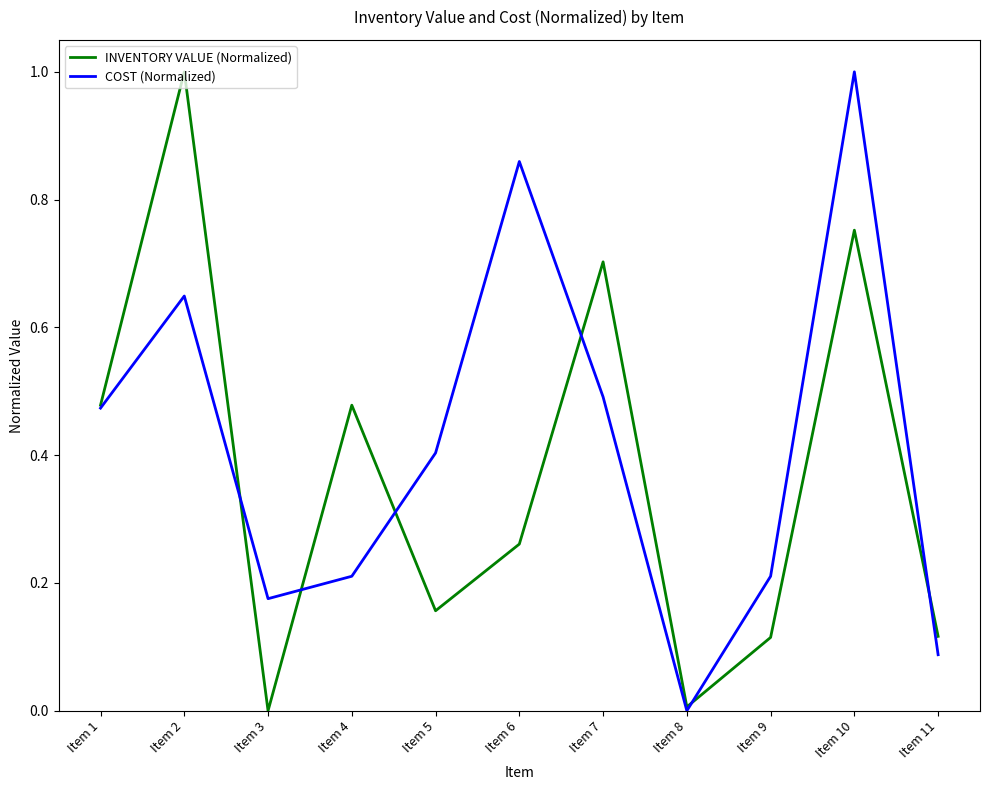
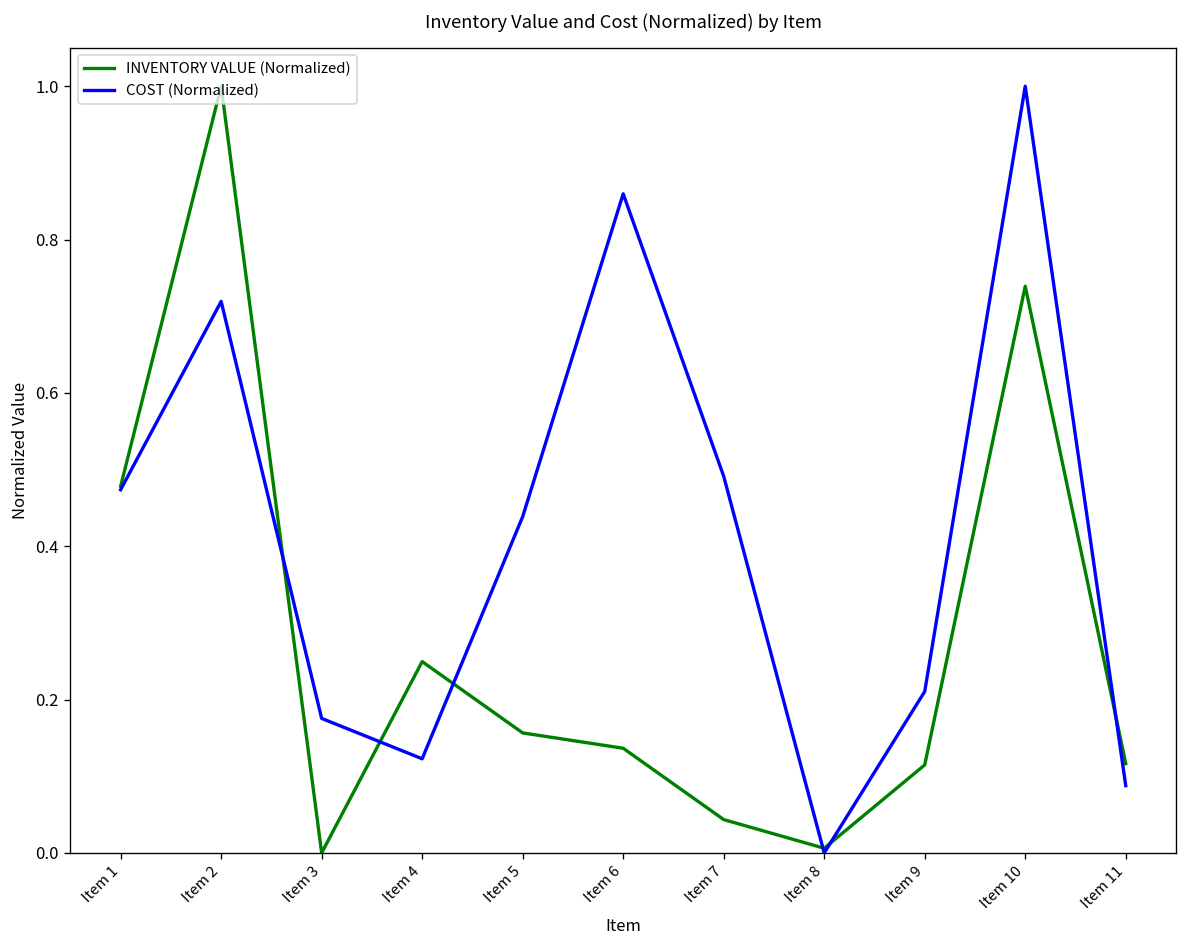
  {
    "INVENTORY VALUE (Normalized)": {
      "Item 1": 0.48,
      "Item 3": 0.00,
-     "Item 4": 0.48,
+     "Item 4": 0.25,
      "Item 5": 0.16,
-     "Item 6": 0.26,
-     "Item 7": 0.70,
+     "Item 6": 0.14,
+     "Item 7": 0.04,
      "Item 8": 0.01,
      "Item 9": 0.11,
-     "Item 10": 0.75,
+     "Item 10": 0.74,
      "Item 11": 0.12
    },
    "COST (Normalized)": {
      "Item 1": 0.47,
-     "Item 2": 0.65,
+     "Item 2": 0.72,
      "Item 3": 0.18,
-     "Item 4": 0.21,
-     "Item 5": 0.40,
+     "Item 4": 0.12,
+     "Item 5": 0.44,
      "Item 6": 0.86,
      "Item 7": 0.49,
      "Item 8": 0.00,
      "Item 9": 0.21,
      "Item 10": 1.00,
      "Item 11": 0.09
    }
  }
